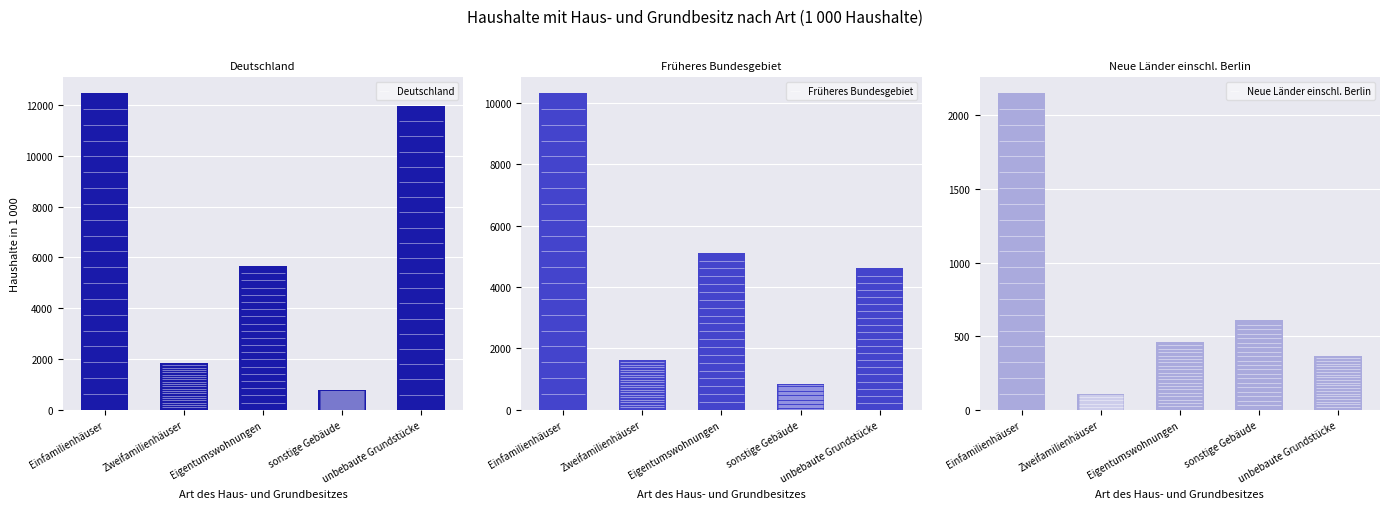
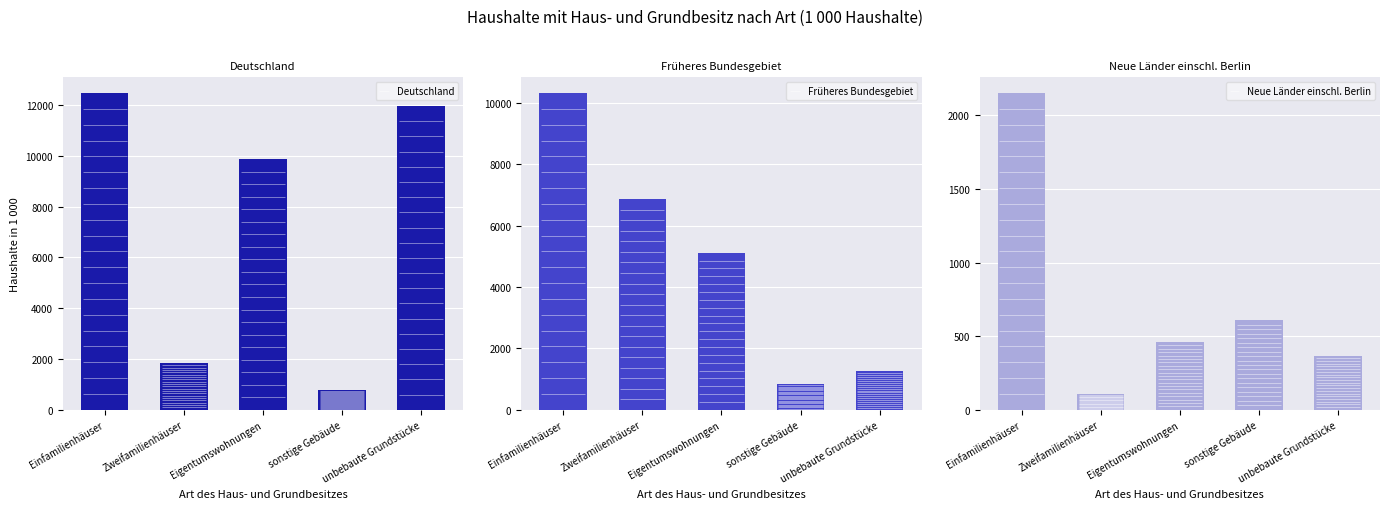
  {
    "Deutschland": {
      "Einfamilienhäuser": 12500,
      "Zweifamilienhäuser": 1800,
-     "Eigentumswohnungen": 5700,
+     "Eigentumswohnungen": 9900,
      "sonstige Gebäude": 800,
      "unbebaute Grundstücke": 12000
    },
    "Früheres Bundesgebiet": {
      "Einfamilienhäuser": 10300,
-     "Zweifamilienhäuser": 1600,
+     "Zweifamilienhäuser": 6900,
      "Eigentumswohnungen": 5100,
      "sonstige Gebäude": 800,
-     "unbebaute Grundstücke": 4600
+     "unbebaute Grundstücke": 1300
    },
    "Neue Länder einschl. Berlin": {
      "Einfamilienhäuser": 2150,
      "Zweifamilienhäuser": 110,
      "Eigentumswohnungen": 460,
      "sonstige Gebäude": 610,
      "unbebaute Grundstücke": 370
    }
  }
